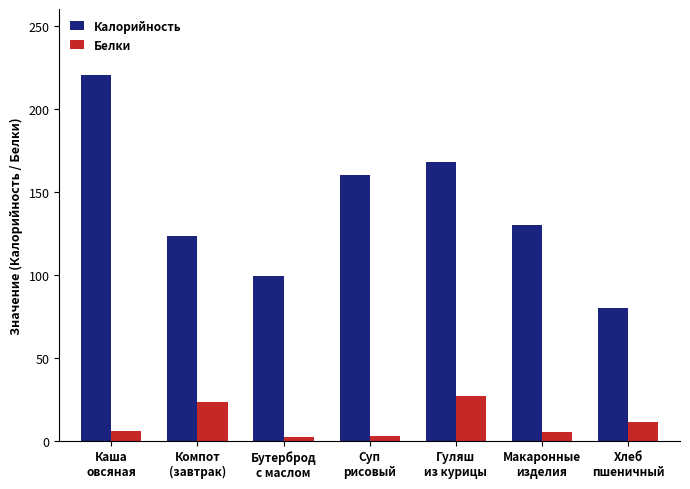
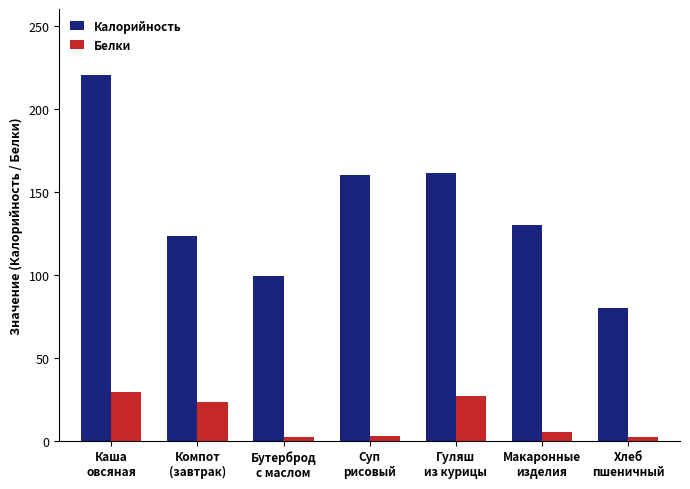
  {
    "Калорийность": {
      "Каша овсяная": 220,
      "Компот (завтрак)": 123,
      "Бутерброд с маслом": 99,
      "Суп рисовый": 160,
-     "Гуляш из курицы": 168,
+     "Гуляш из курицы": 161,
      "Макаронные изделия": 130,
      "Хлеб пшеничный": 80
    },
    "Белки": {
-     "Каша овсяная": 6,
+     "Каша овсяная": 29,
      "Компот (завтрак)": 23,
      "Бутерброд с маслом": 2,
      "Суп рисовый": 3,
      "Гуляш из курицы": 27,
      "Макаронные изделия": 5,
-     "Хлеб пшеничный": 11
+     "Хлеб пшеничный": 2
    }
  }
